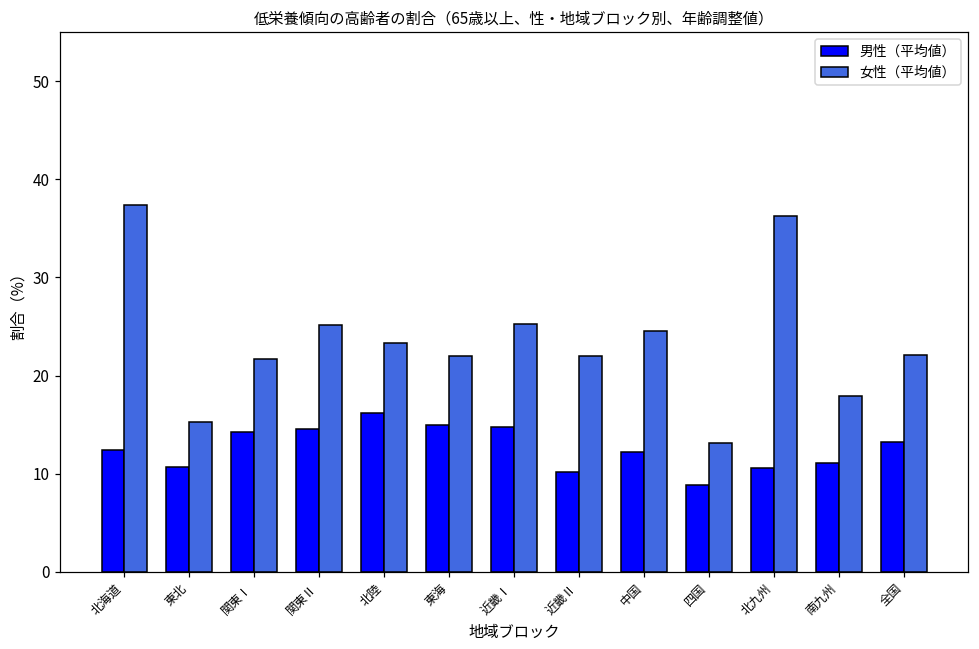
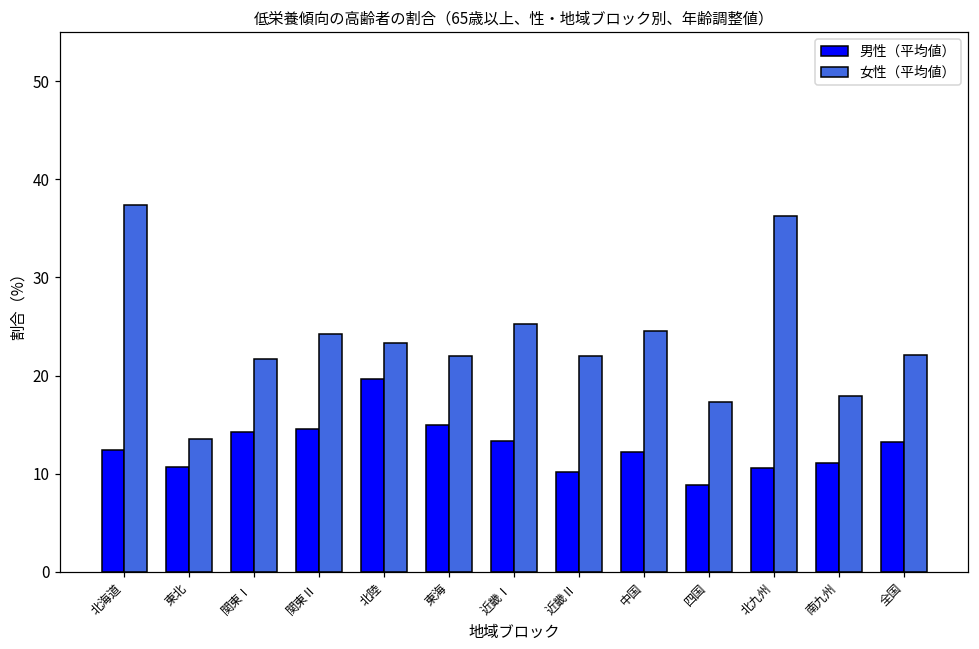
  {
    "男性（平均値）": {
      "北海道": 12,
      "東北": 11,
      "関東Ⅰ": 14,
      "関東Ⅱ": 15,
-     "北陸": 16,
+     "北陸": 20,
      "東海": 15,
-     "近畿Ⅰ": 15,
+     "近畿Ⅰ": 13,
      "近畿Ⅱ": 10,
      "中国": 12,
      "四国": 9,
      "北九州": 11,
      "南九州": 11,
      "全国": 13
    },
    "女性（平均値）": {
      "北海道": 37,
-     "東北": 15,
+     "東北": 14,
      "関東Ⅰ": 22,
-     "関東Ⅱ": 25,
+     "関東Ⅱ": 24,
      "北陸": 23,
      "東海": 22,
      "近畿Ⅰ": 25,
      "近畿Ⅱ": 22,
      "中国": 25,
-     "四国": 13,
+     "四国": 17,
      "北九州": 36,
      "南九州": 18,
      "全国": 22
    }
  }
